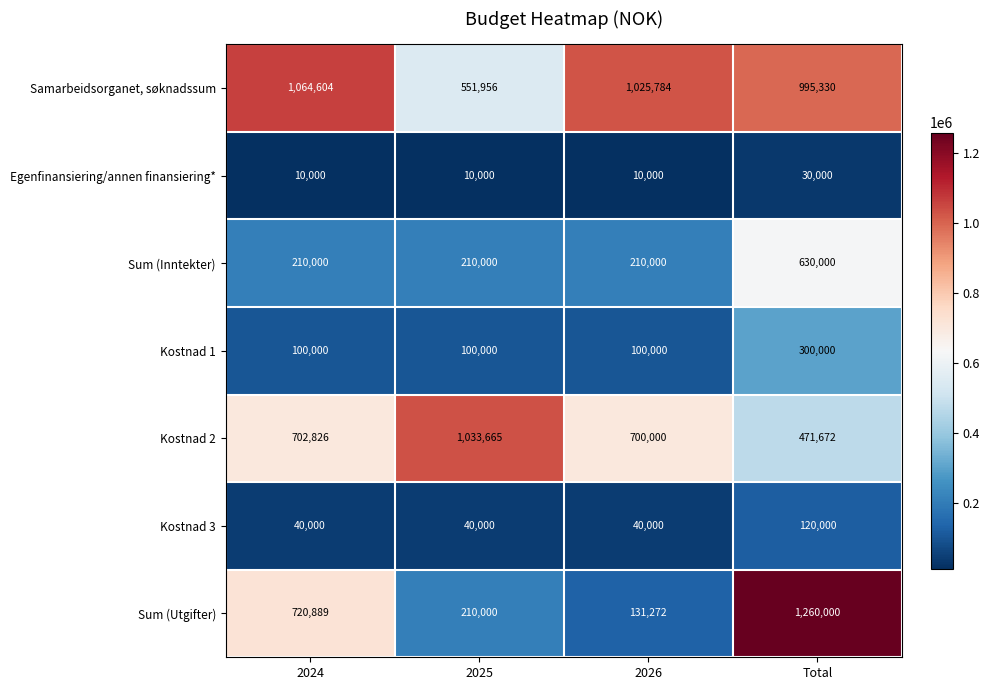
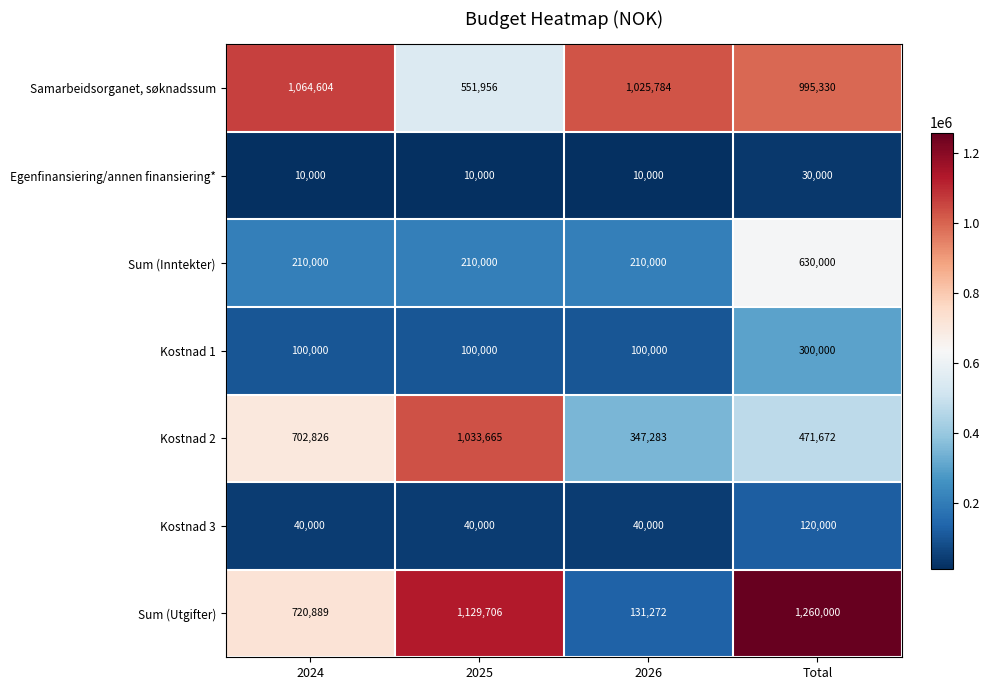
  {
    "Samarbeidsorganet, søknadssum": {
      "2024": "1,064,604",
      "2025": "551,956",
      "2026": "1,025,784",
      "Total": "995,330"
    },
    "Egenfinansiering/annen finansiering*": {
      "2024": "10,000",
      "2025": "10,000",
      "2026": "10,000",
      "Total": "30,000"
    },
    "Sum (Inntekter)": {
      "2024": "210,000",
      "2025": "210,000",
      "2026": "210,000",
      "Total": "630,000"
    },
    "Kostnad 1": {
      "2024": "100,000",
      "2025": "100,000",
      "2026": "100,000",
      "Total": "300,000"
    },
    "Kostnad 2": {
      "2024": "702,826",
      "2025": "1,033,665",
-     "2026": "700,000",
+     "2026": "347,283",
      "Total": "471,672"
    },
    "Kostnad 3": {
      "2024": "40,000",
      "2025": "40,000",
      "2026": "40,000",
      "Total": "120,000"
    },
    "Sum (Utgifter)": {
      "2024": "720,889",
-     "2025": "210,000",
+     "2025": "1,129,706",
      "2026": "131,272",
      "Total": "1,260,000"
    }
  }
